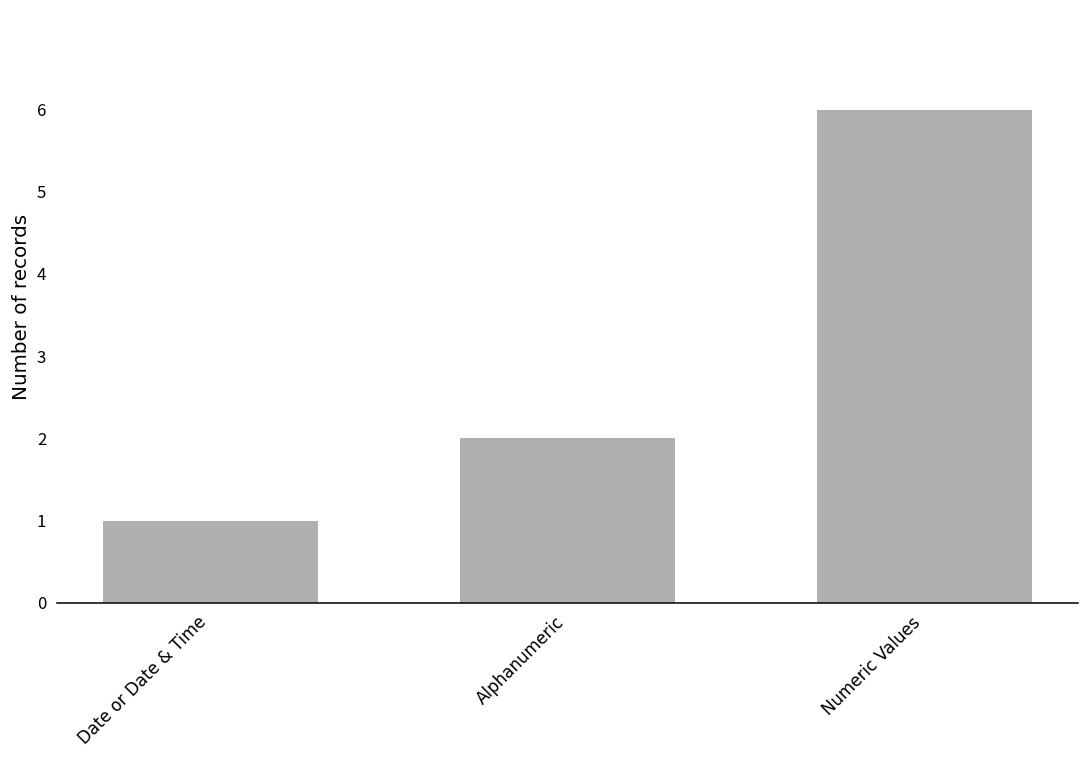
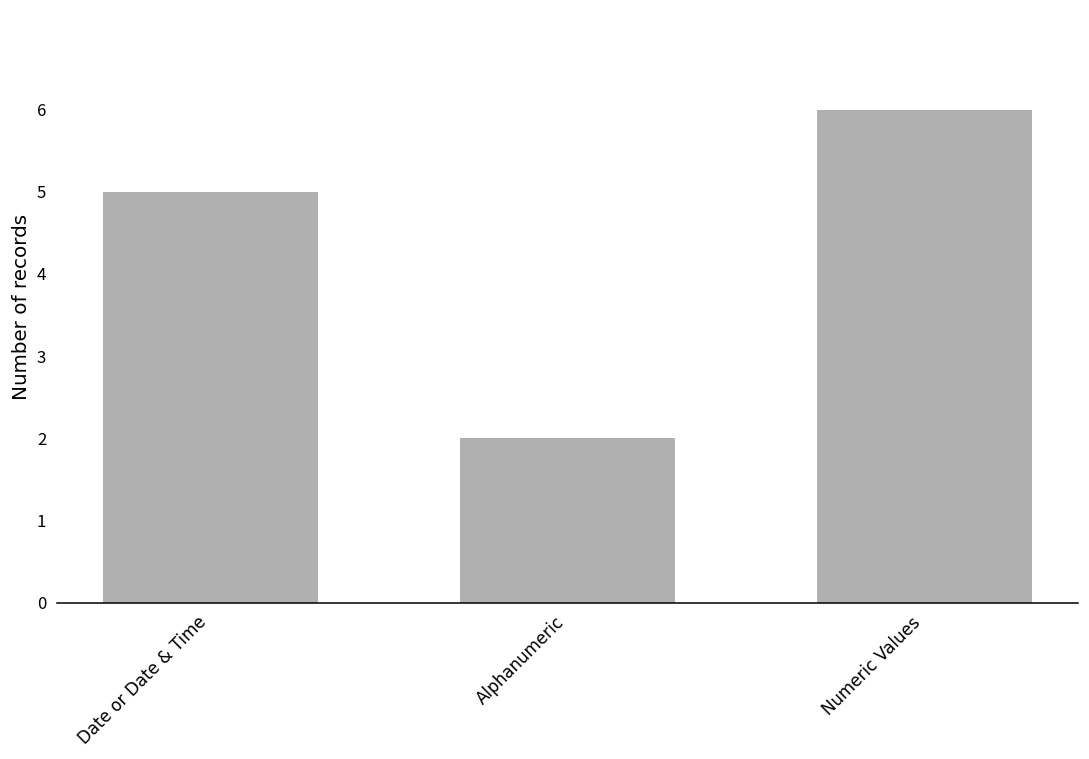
  {
-   "Date or Date & Time": 1,
+   "Date or Date & Time": 5,
    "Alphanumeric": 2,
    "Numeric Values": 6
  }
